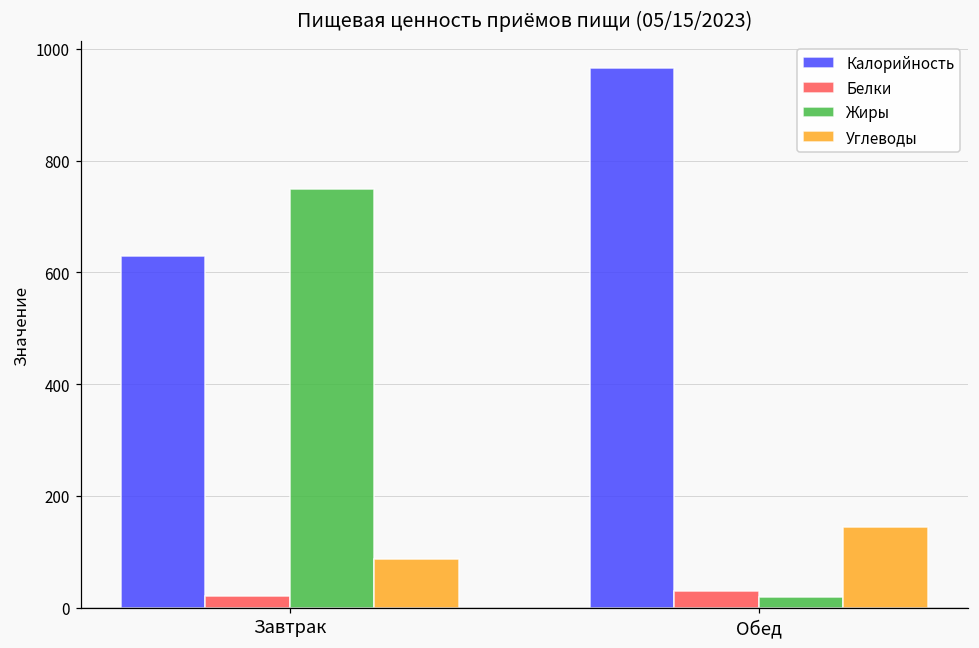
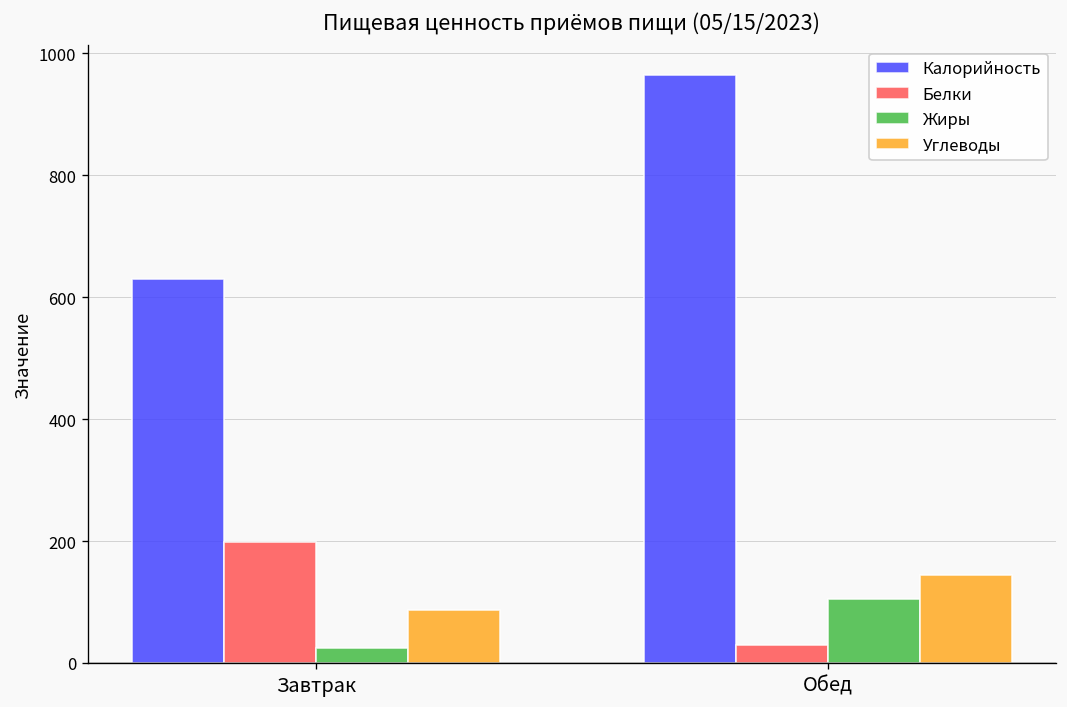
  {
    "Калорийность": {
      "Завтрак": 630,
      "Обед": 960
    },
    "Белки": {
-     "Завтрак": 20,
+     "Завтрак": 200,
      "Обед": 30
    },
    "Жиры": {
-     "Завтрак": 750,
-     "Обед": 20
+     "Завтрак": 20,
+     "Обед": 110
    },
    "Углеводы": {
      "Завтрак": 90,
      "Обед": 140
    }
  }
